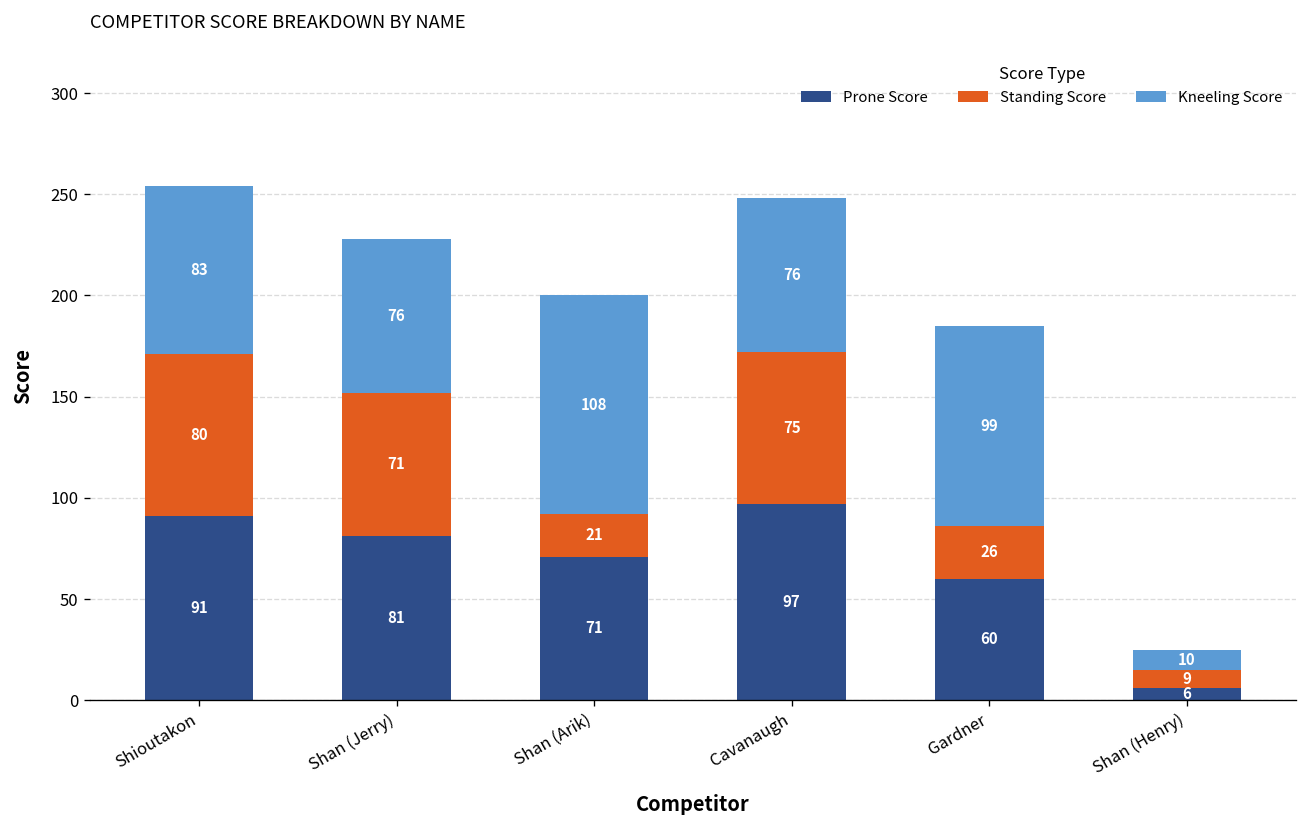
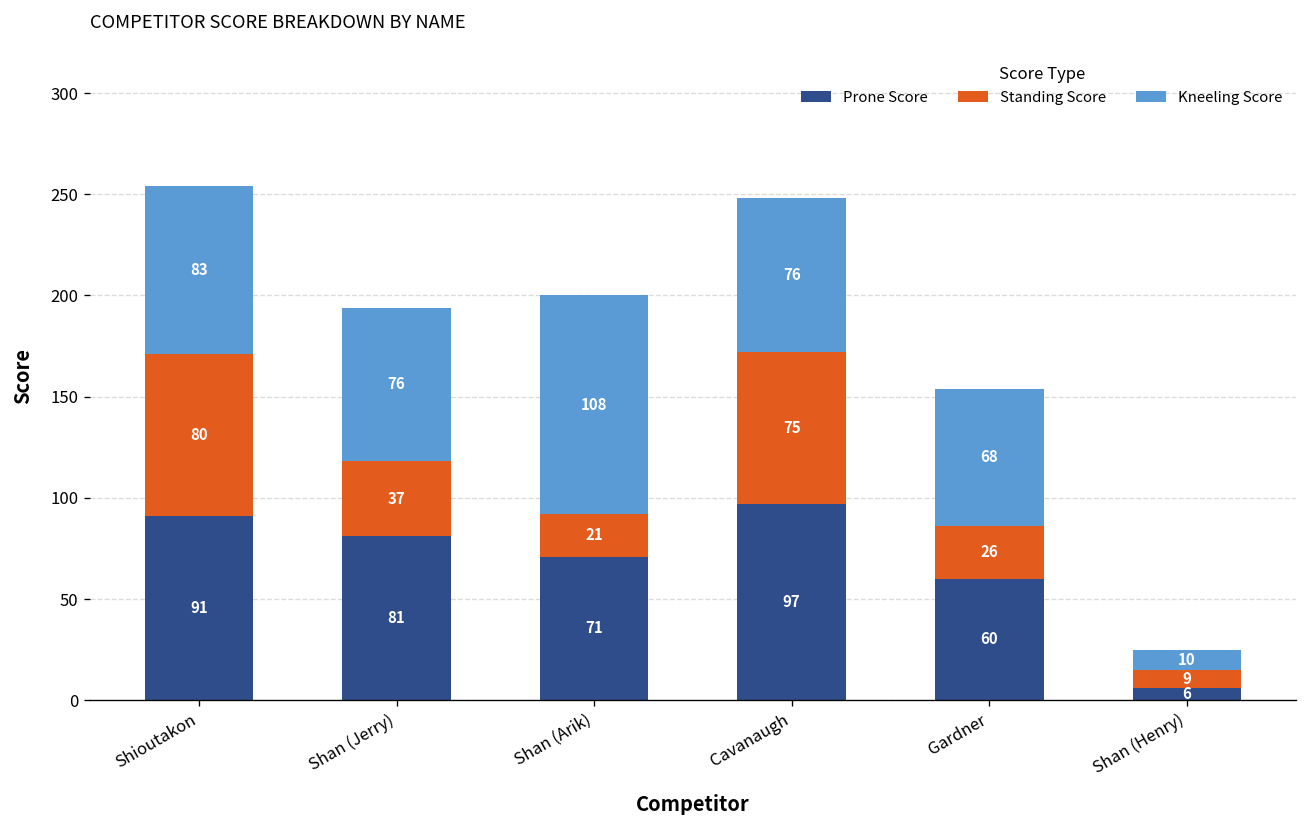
  {
    "Prone Score": {
      "Shioutakon": 91,
      "Shan (Jerry)": 81,
      "Shan (Arik)": 71,
      "Cavanaugh": 97,
      "Gardner": 60,
      "Shan (Henry)": 6
    },
    "Standing Score": {
      "Shioutakon": 80,
-     "Shan (Jerry)": 71,
+     "Shan (Jerry)": 37,
      "Shan (Arik)": 21,
      "Cavanaugh": 75,
      "Gardner": 26,
      "Shan (Henry)": 9
    },
    "Kneeling Score": {
      "Shioutakon": 83,
      "Shan (Jerry)": 76,
      "Shan (Arik)": 108,
      "Cavanaugh": 76,
-     "Gardner": 99,
+     "Gardner": 68,
      "Shan (Henry)": 10
    }
  }
